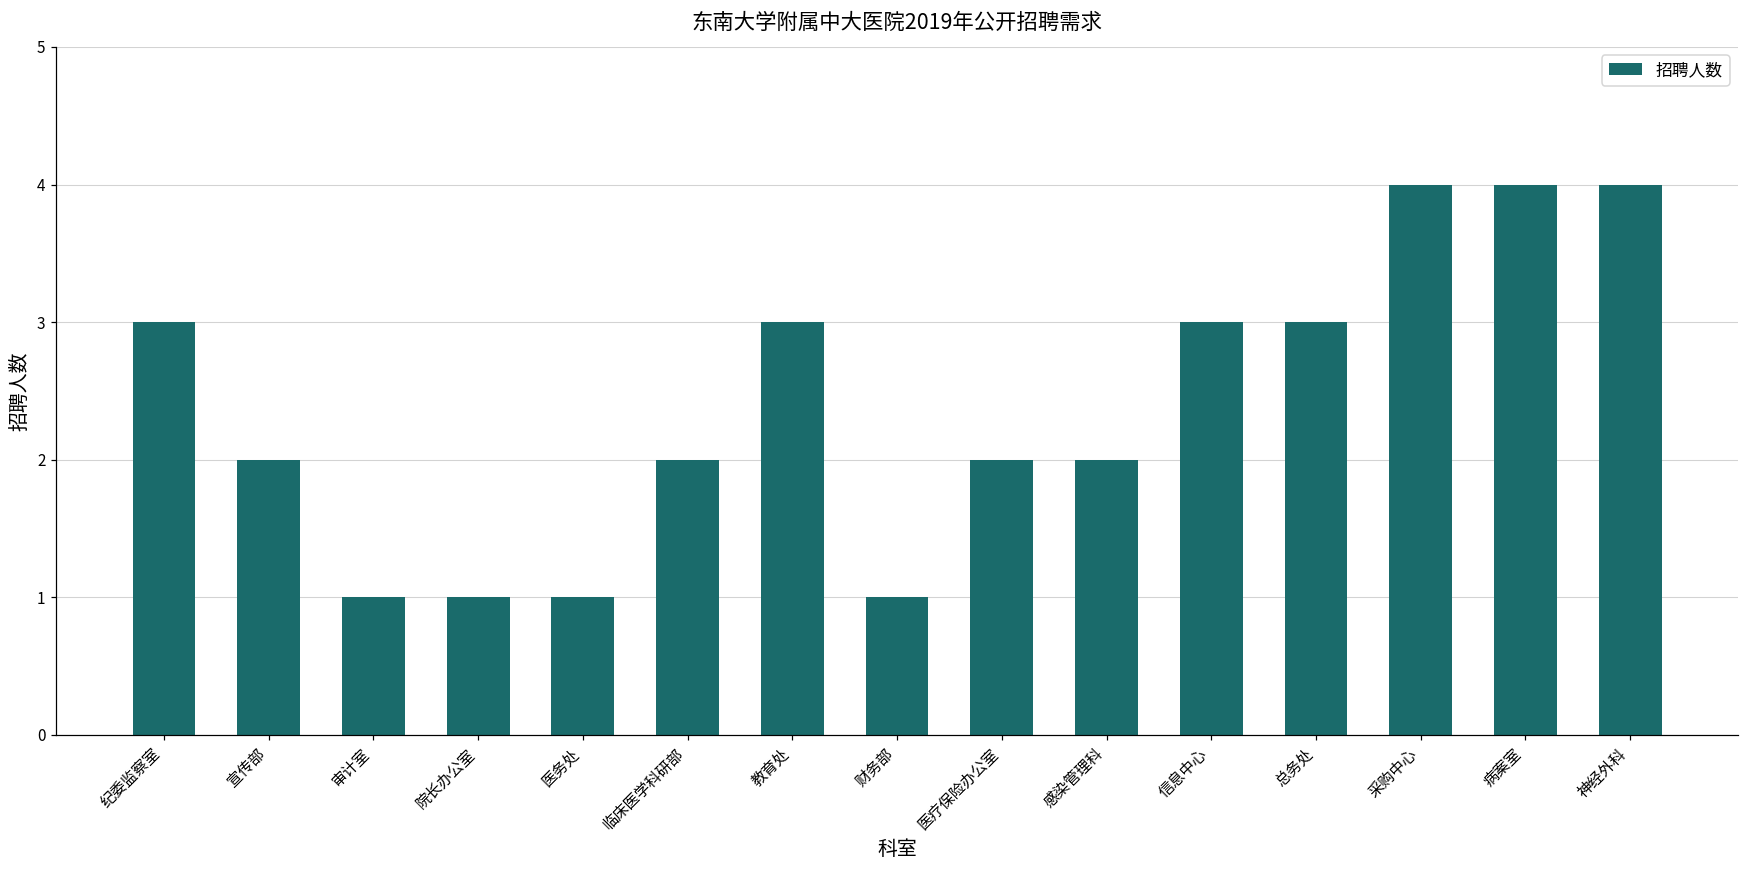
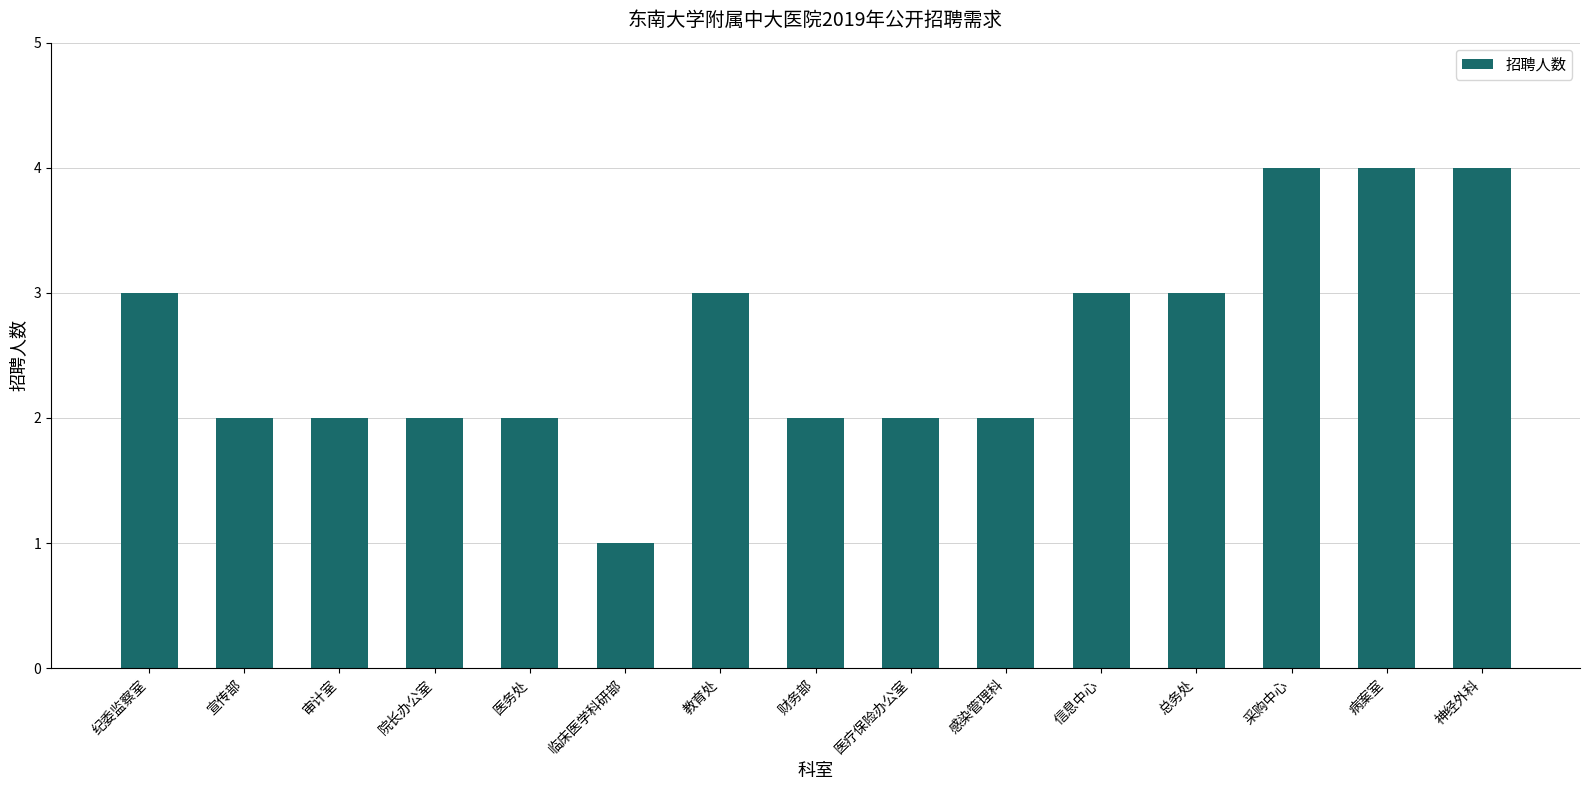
  {
    "纪委监察室": 3,
    "宣传部": 2,
-   "审计室": 1,
-   "院长办公室": 1,
-   "医务处": 1,
-   "临床医学科研部": 2,
+   "审计室": 2,
+   "院长办公室": 2,
+   "医务处": 2,
+   "临床医学科研部": 1,
    "教育处": 3,
-   "财务部": 1,
+   "财务部": 2,
    "医疗保险办公室": 2,
    "感染管理科": 2,
    "信息中心": 3,
    "总务处": 3,
    "采购中心": 4,
    "病案室": 4,
    "神经外科": 4
  }
